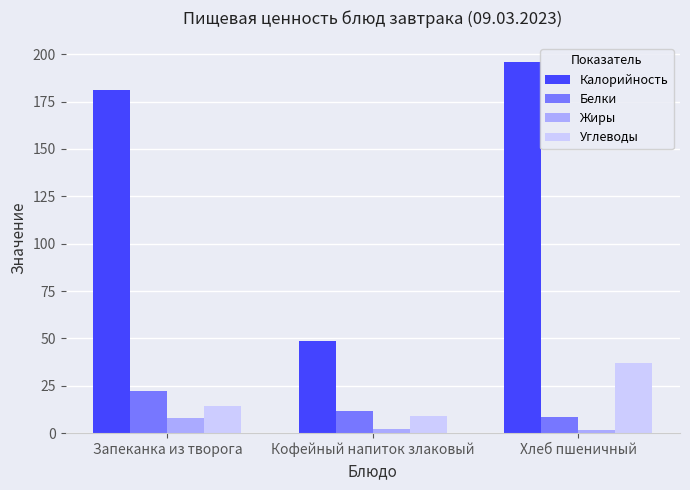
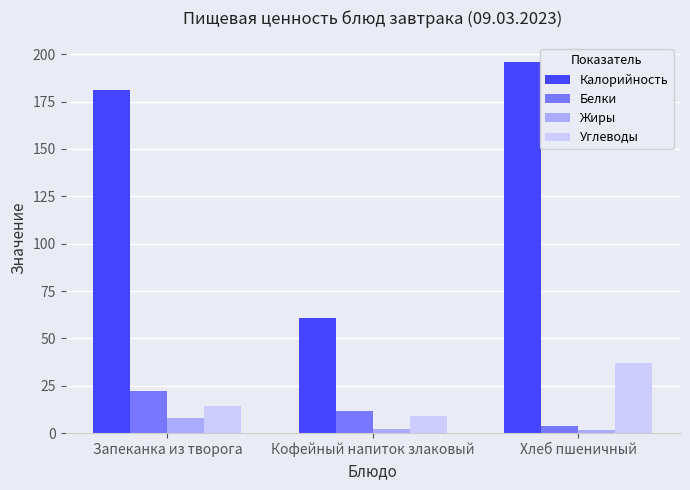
  {
    "Калорийность": {
      "Запеканка из творога": 181,
-     "Кофейный напиток злаковый": 49,
+     "Кофейный напиток злаковый": 61,
      "Хлеб пшеничный": 196
    },
    "Белки": {
      "Запеканка из творога": 23,
      "Кофейный напиток злаковый": 12,
-     "Хлеб пшеничный": 9
+     "Хлеб пшеничный": 4
    }
  }
